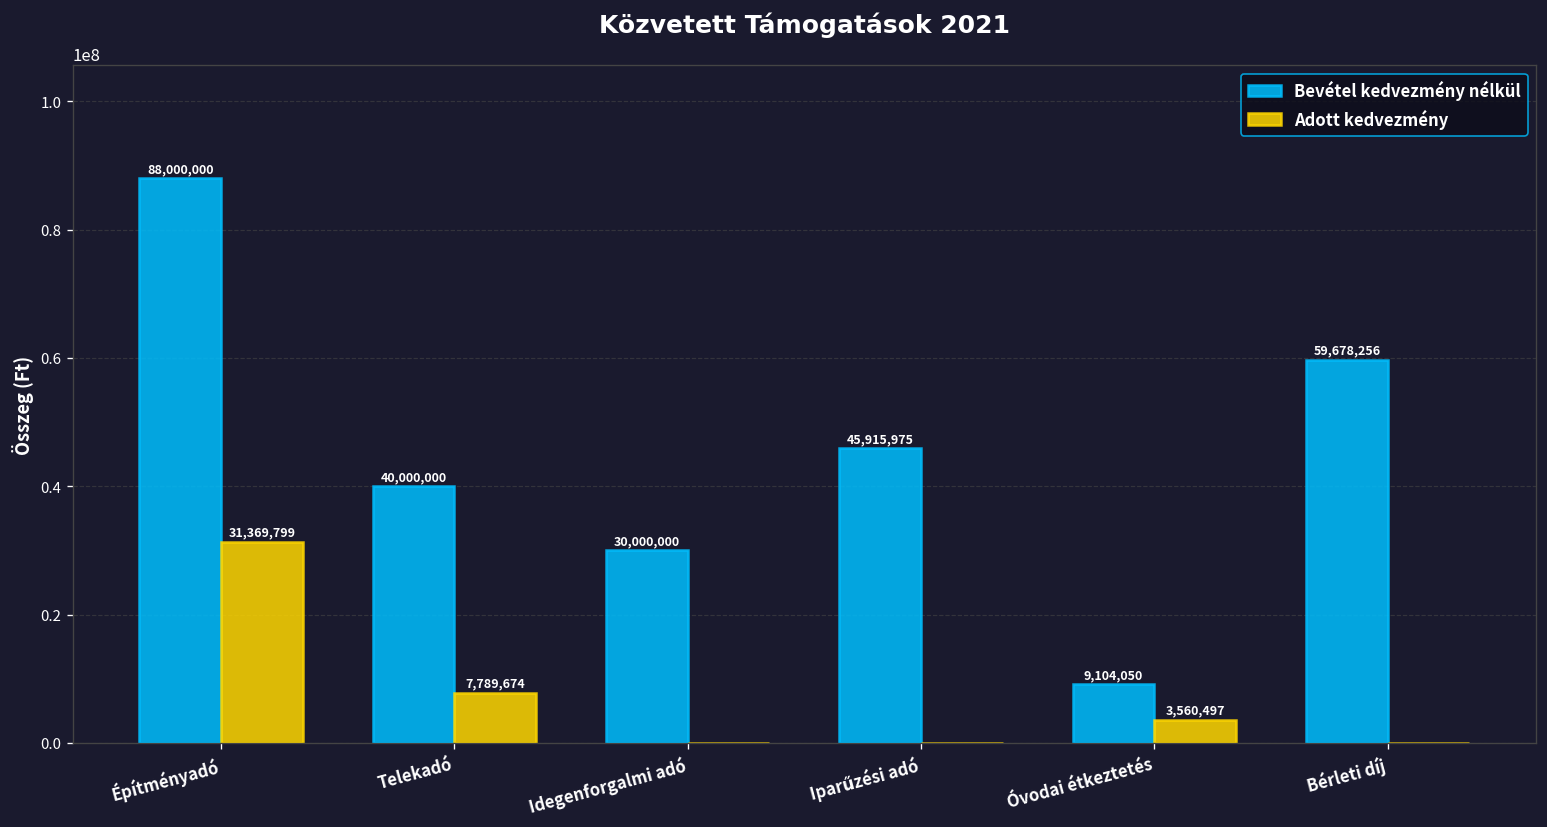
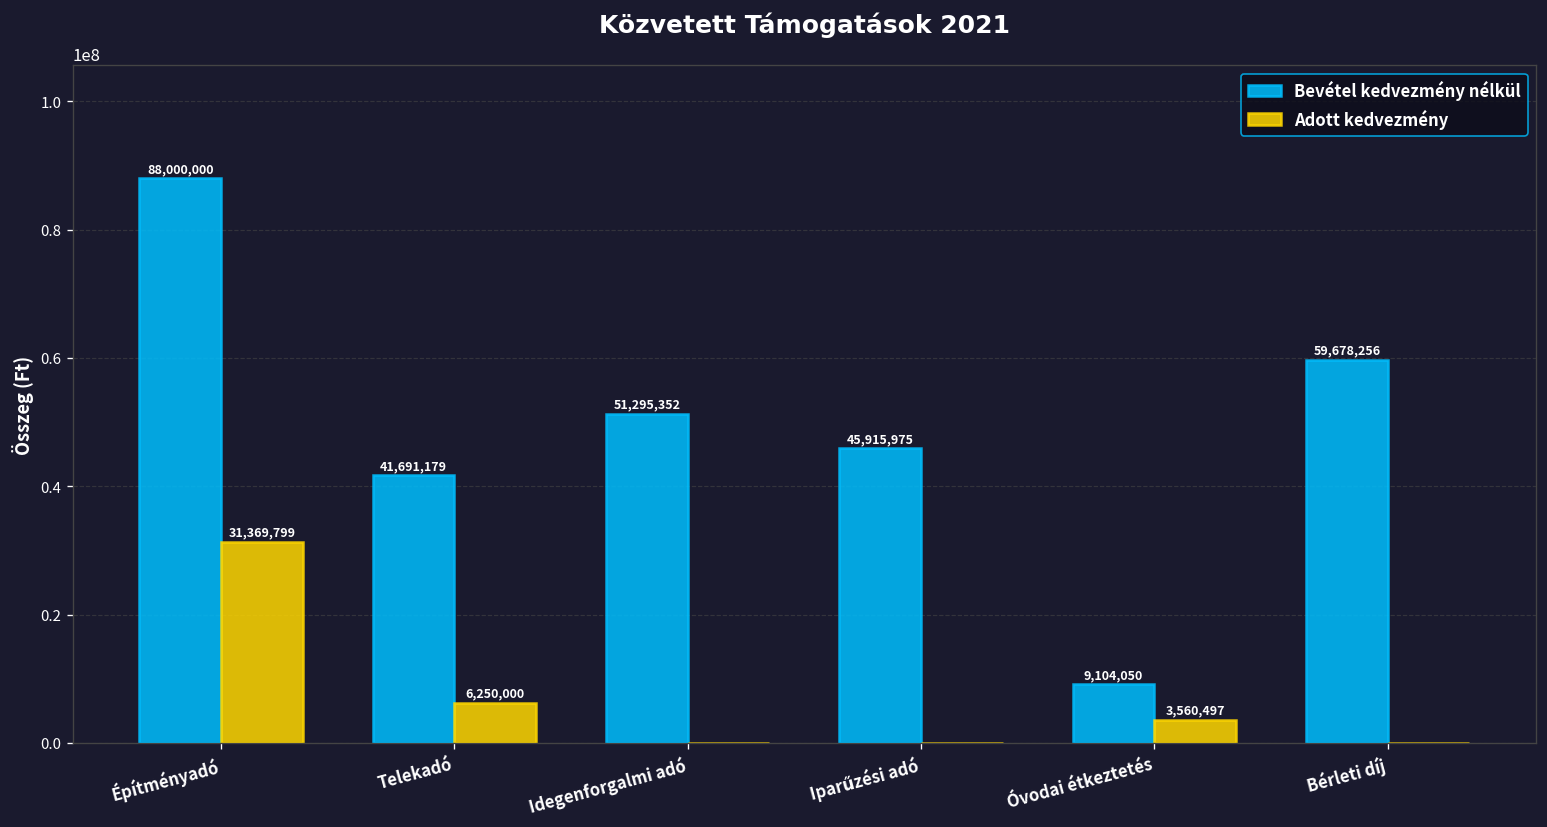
  {
    "Bevétel kedvezmény nélkül": {
      "Építményadó": "88,000,000",
-     "Telekadó": "40,000,000",
-     "Idegenforgalmi adó": "30,000,000",
+     "Telekadó": "41,691,179",
+     "Idegenforgalmi adó": "51,295,352",
      "Iparűzési adó": "45,915,975",
      "Óvodai étkeztetés": "9,104,050",
      "Bérleti díj": "59,678,256"
    },
    "Adott kedvezmény": {
      "Építményadó": "31,369,799",
-     "Telekadó": "7,789,674",
+     "Telekadó": "6,250,000",
      "Óvodai étkeztetés": "3,560,497"
    }
  }
